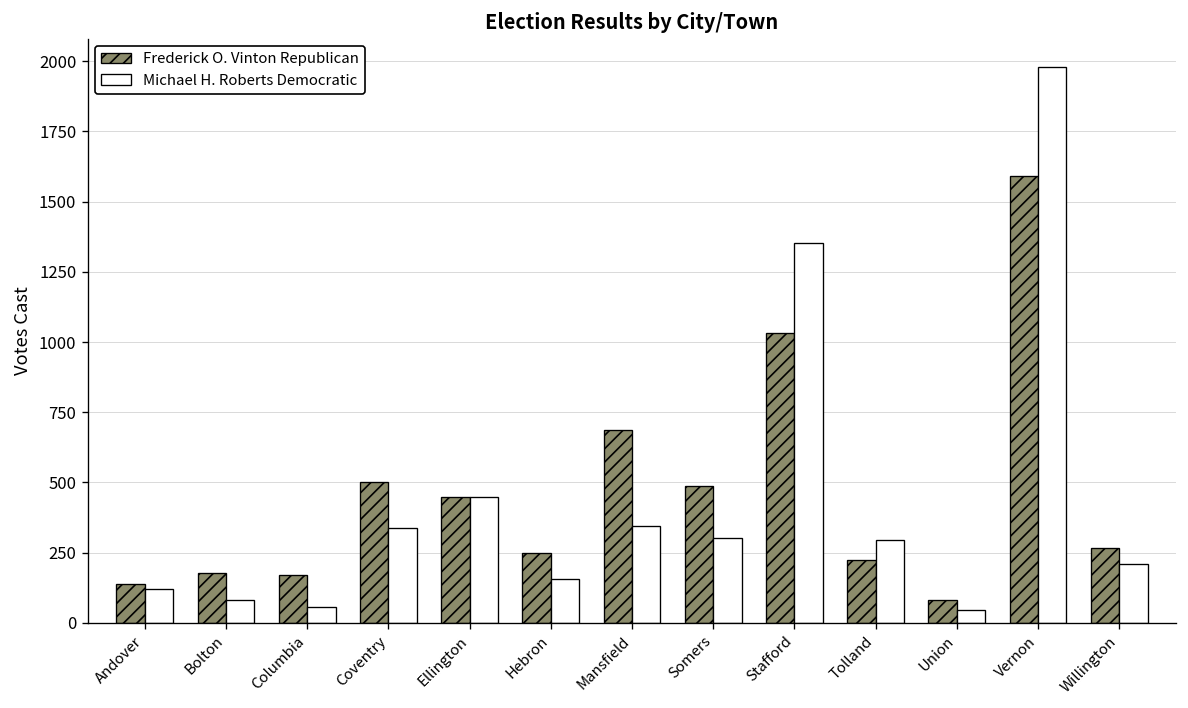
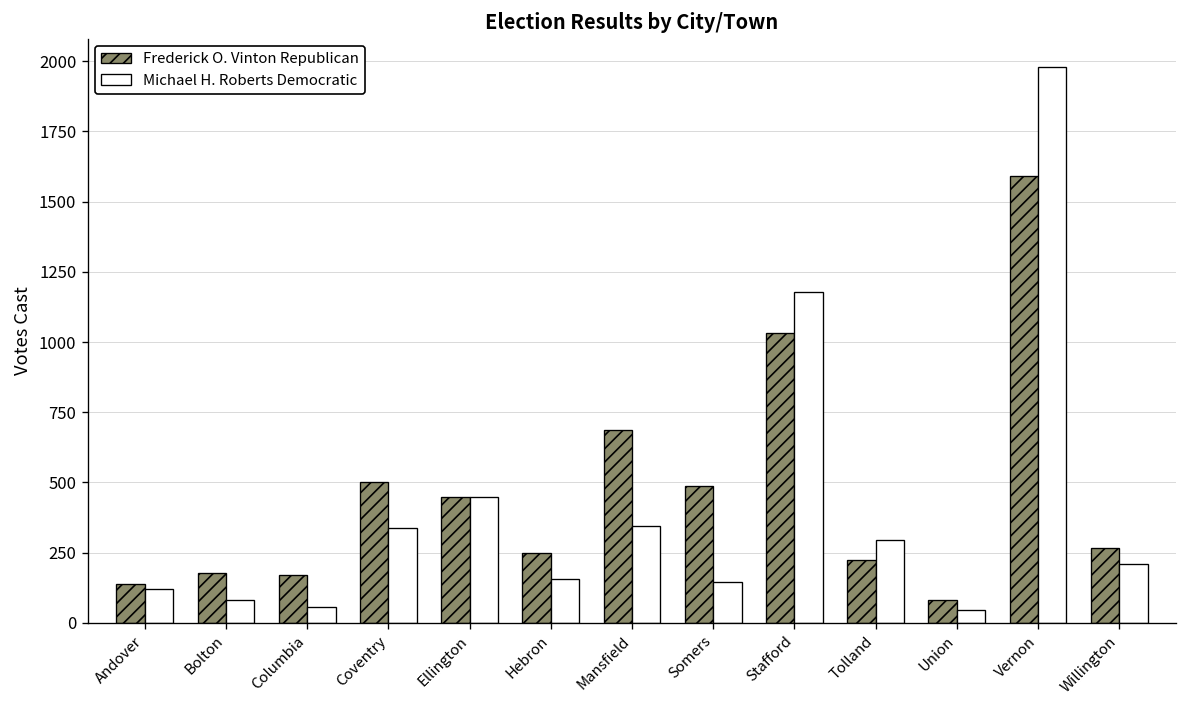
  {
    "Frederick O. Vinton Republican": {
      "Andover": 140,
      "Bolton": 180,
      "Columbia": 170,
      "Coventry": 500,
      "Ellington": 450,
      "Hebron": 250,
      "Mansfield": 690,
      "Somers": 490,
      "Stafford": 1030,
      "Tolland": 230,
      "Union": 80,
      "Vernon": 1590,
      "Willington": 270
    },
    "Michael H. Roberts Democratic": {
      "Andover": 120,
      "Bolton": 80,
      "Columbia": 60,
      "Coventry": 340,
      "Ellington": 450,
      "Hebron": 160,
      "Mansfield": 340,
-     "Somers": 300,
-     "Stafford": 1350,
+     "Somers": 150,
+     "Stafford": 1180,
      "Tolland": 290,
      "Union": 40,
      "Vernon": 1980,
      "Willington": 210
    }
  }
